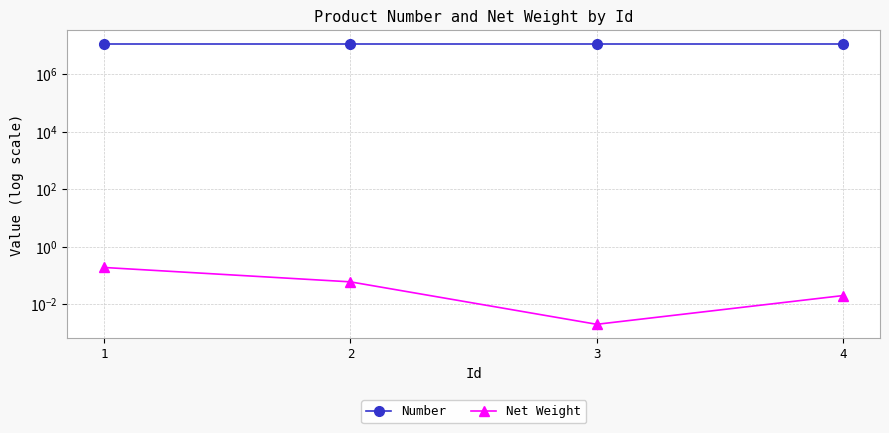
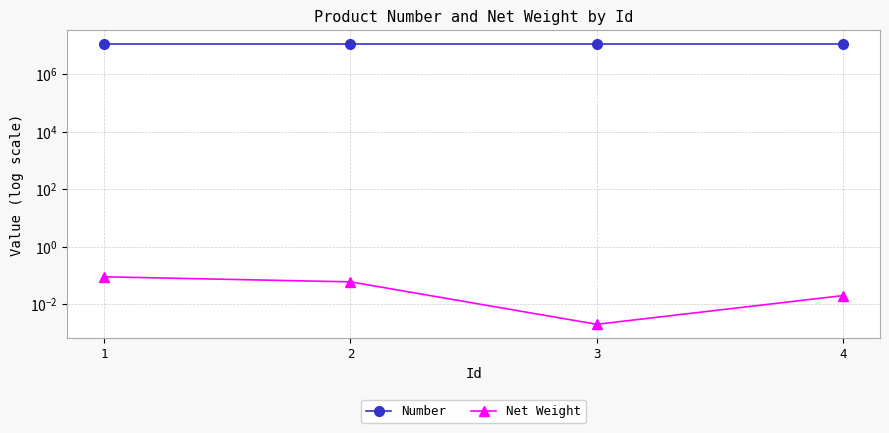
  {
    "Number": {
      "1": 11000000,
      "2": 11000000,
      "3": 11000000,
      "4": 11000000
    },
    "Net Weight": {
-     "1": 0.2,
+     "1": 0.09,
      "2": 0.06,
      "3": 0.002,
      "4": 0.02
    }
  }
